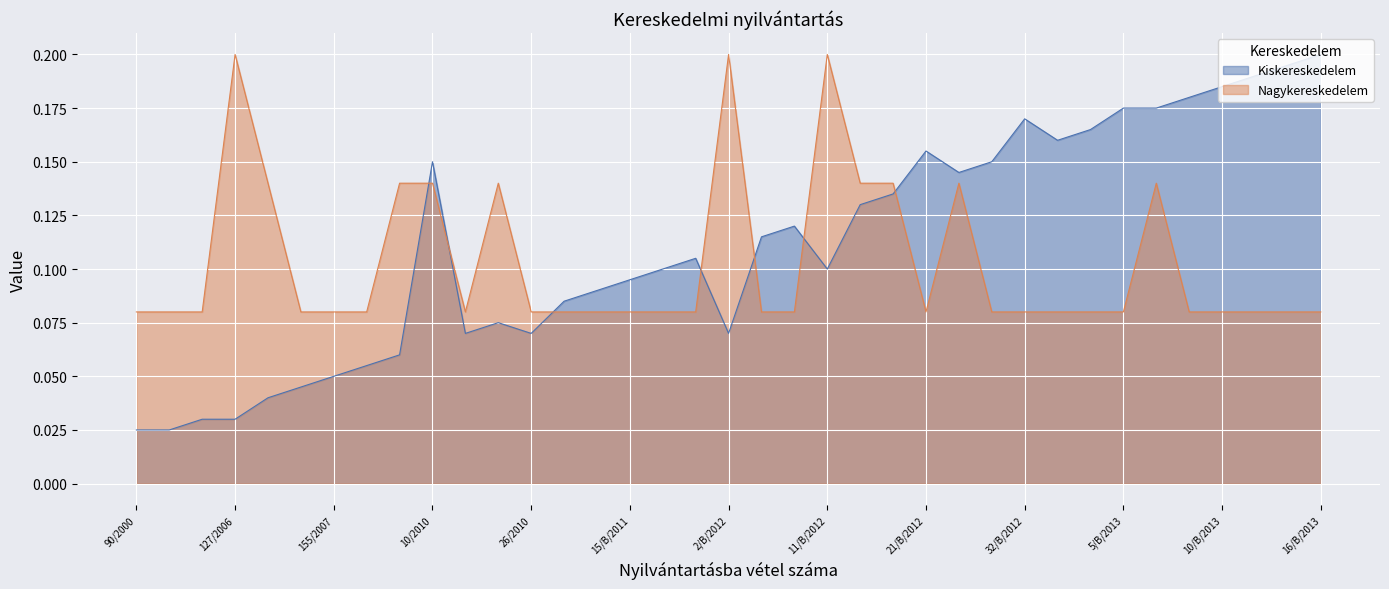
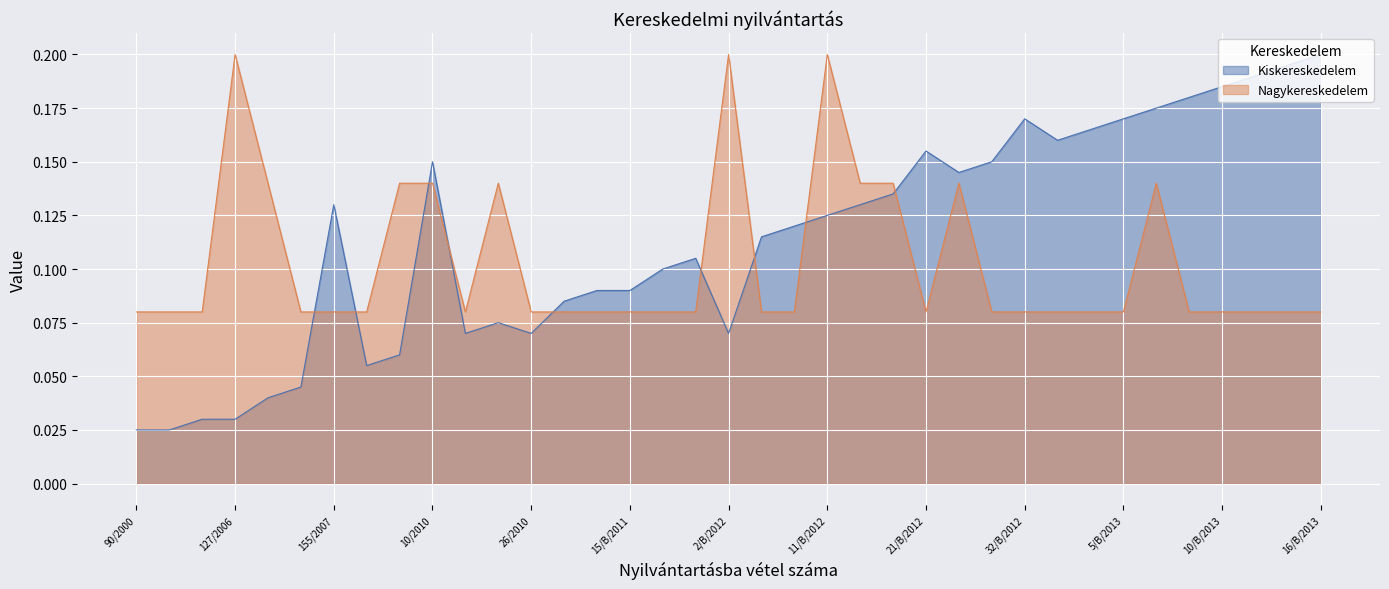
  {
    "Kiskereskedelem": {
      "90/2000": 0.025,
      "127/2006": 0.030,
-     "155/2007": 0.050,
+     "155/2007": 0.130,
      "10/2010": 0.150,
      "26/2010": 0.070,
-     "15/B/2011": 0.095,
+     "15/B/2011": 0.090,
      "2/B/2012": 0.070,
-     "11/B/2012": 0.100,
+     "11/B/2012": 0.125,
      "21/B/2012": 0.155,
      "32/B/2012": 0.170,
-     "5/B/2013": 0.175
+     "5/B/2013": 0.170
    },
    "Nagykereskedelem": {
      "90/2000": 0.080,
      "127/2006": 0.200,
      "155/2007": 0.080,
      "10/2010": 0.140,
      "26/2010": 0.080,
      "15/B/2011": 0.080,
      "2/B/2012": 0.200,
      "11/B/2012": 0.200,
      "21/B/2012": 0.080,
      "32/B/2012": 0.080,
      "5/B/2013": 0.080,
      "10/B/2013": 0.080,
      "16/B/2013": 0.080
    }
  }
